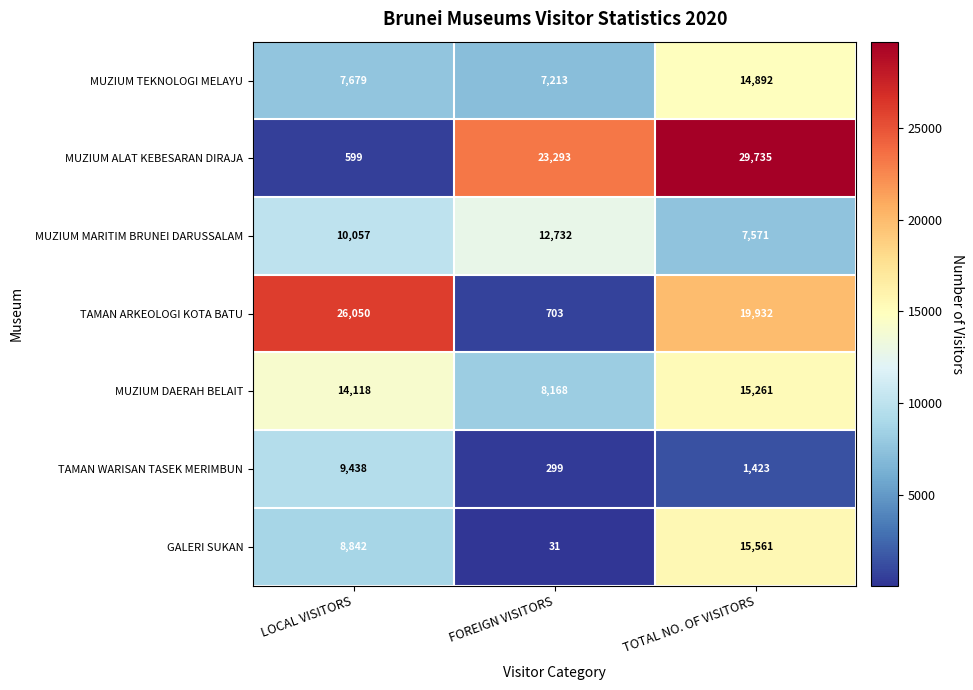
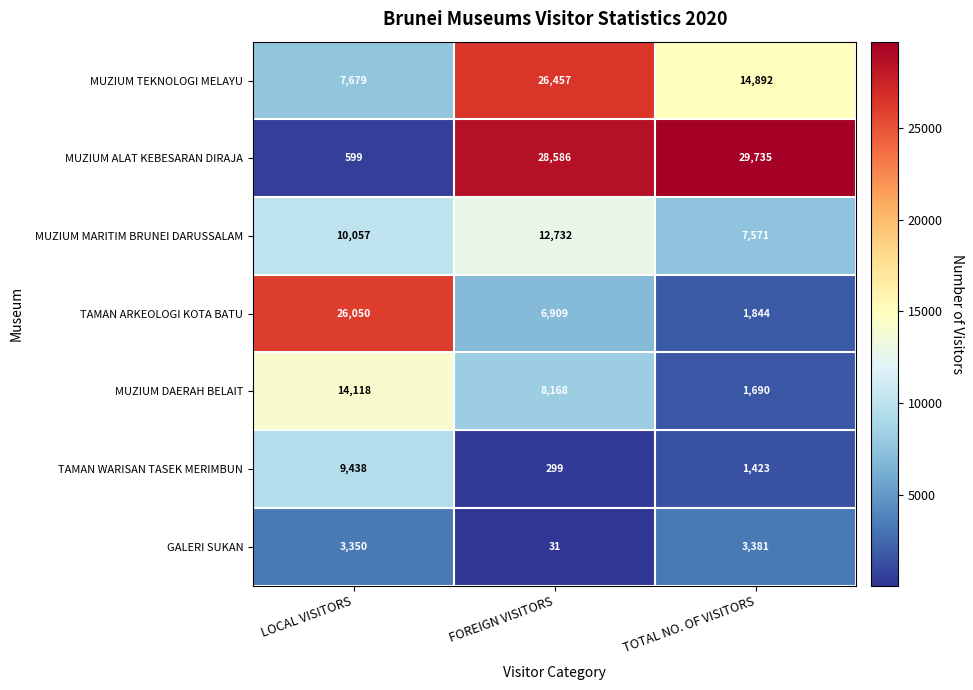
  {
    "MUZIUM TEKNOLOGI MELAYU": {
      "LOCAL VISITORS": "7,679",
-     "FOREIGN VISITORS": "7,213",
+     "FOREIGN VISITORS": "26,457",
      "TOTAL NO. OF VISITORS": "14,892"
    },
    "MUZIUM ALAT KEBESARAN DIRAJA": {
      "LOCAL VISITORS": "599",
-     "FOREIGN VISITORS": "23,293",
+     "FOREIGN VISITORS": "28,586",
      "TOTAL NO. OF VISITORS": "29,735"
    },
    "MUZIUM MARITIM BRUNEI DARUSSALAM": {
      "LOCAL VISITORS": "10,057",
      "FOREIGN VISITORS": "12,732",
      "TOTAL NO. OF VISITORS": "7,571"
    },
    "TAMAN ARKEOLOGI KOTA BATU": {
      "LOCAL VISITORS": "26,050",
-     "FOREIGN VISITORS": "703",
-     "TOTAL NO. OF VISITORS": "19,932"
+     "FOREIGN VISITORS": "6,909",
+     "TOTAL NO. OF VISITORS": "1,844"
    },
    "MUZIUM DAERAH BELAIT": {
      "LOCAL VISITORS": "14,118",
      "FOREIGN VISITORS": "8,168",
-     "TOTAL NO. OF VISITORS": "15,261"
+     "TOTAL NO. OF VISITORS": "1,690"
    },
    "TAMAN WARISAN TASEK MERIMBUN": {
      "LOCAL VISITORS": "9,438",
      "FOREIGN VISITORS": "299",
      "TOTAL NO. OF VISITORS": "1,423"
    },
    "GALERI SUKAN": {
-     "LOCAL VISITORS": "8,842",
+     "LOCAL VISITORS": "3,350",
      "FOREIGN VISITORS": "31",
-     "TOTAL NO. OF VISITORS": "15,561"
+     "TOTAL NO. OF VISITORS": "3,381"
    }
  }
